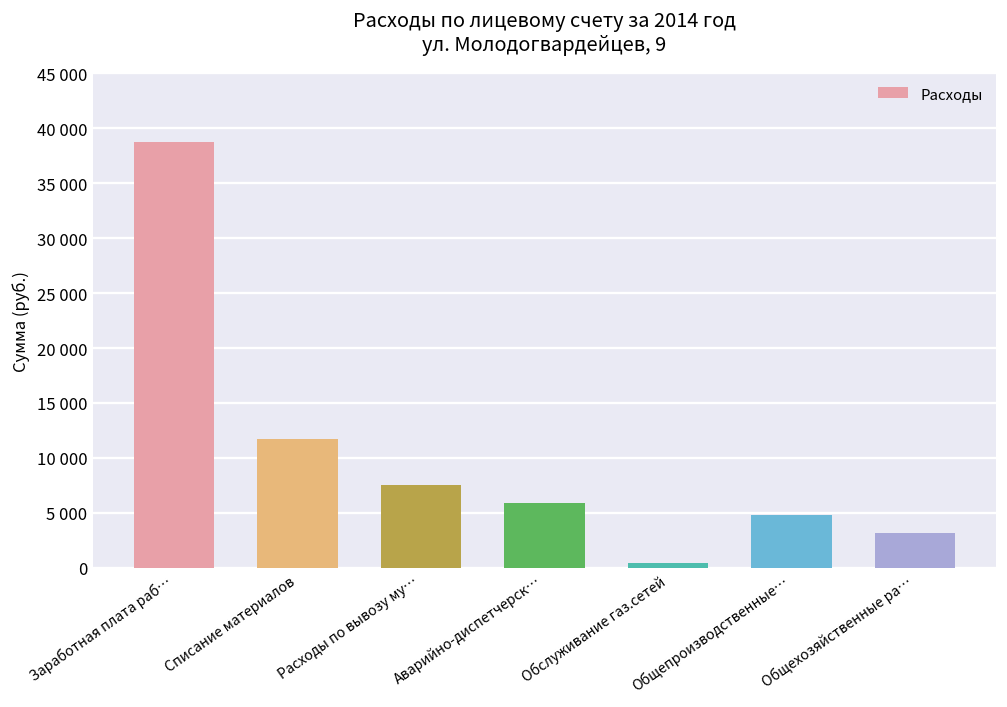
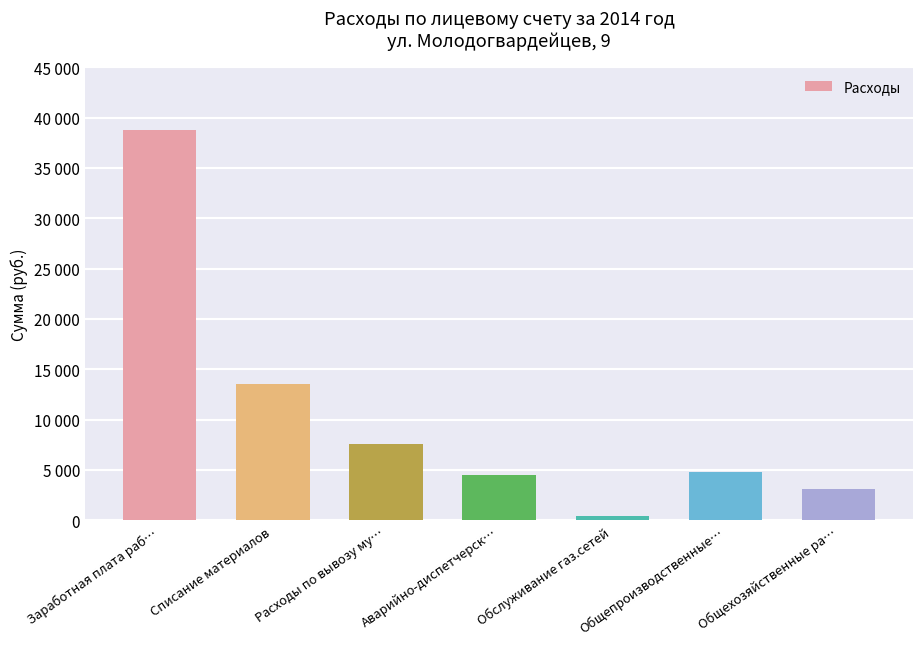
  {
    "Заработная плата раб…": 39000,
-   "Списание материалов": 12000,
+   "Списание материалов": 14000,
    "Расходы по вывозу му…": 8000,
-   "Аварийно-диспетчерск…": 6000,
+   "Аварийно-диспетчерск…": 4000,
    "Обслуживание газ.сетей": 0,
    "Общепроизводственные…": 5000,
    "Общехозяйственные ра…": 3000
  }
